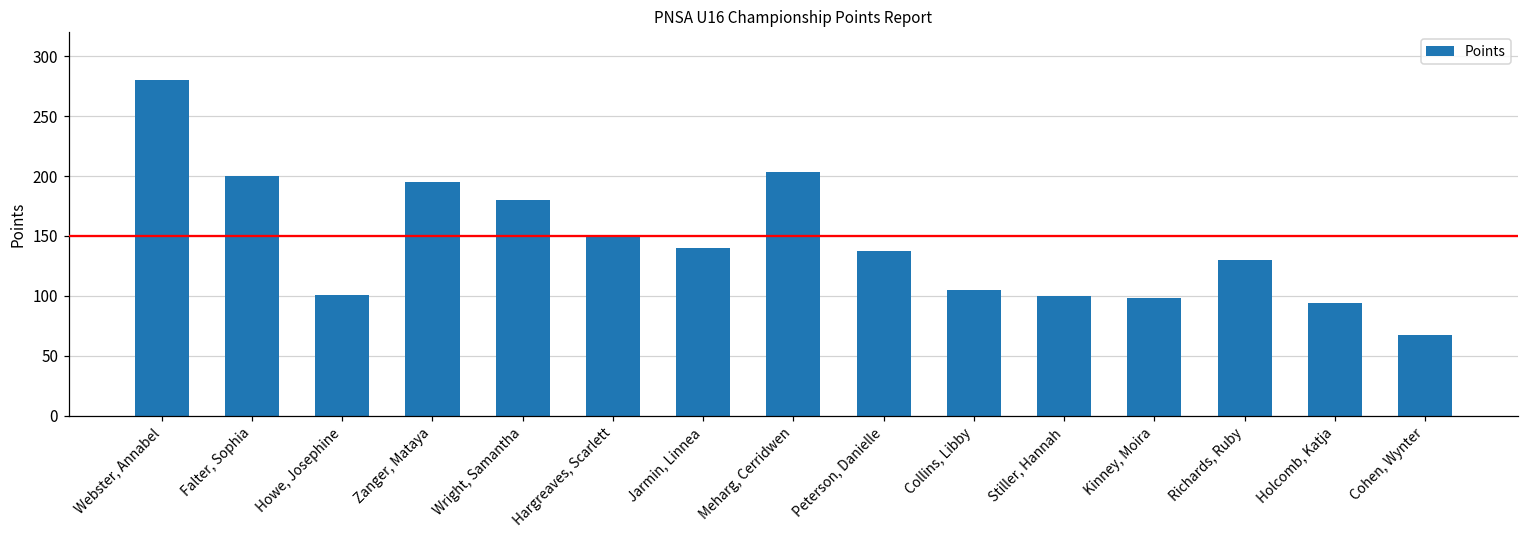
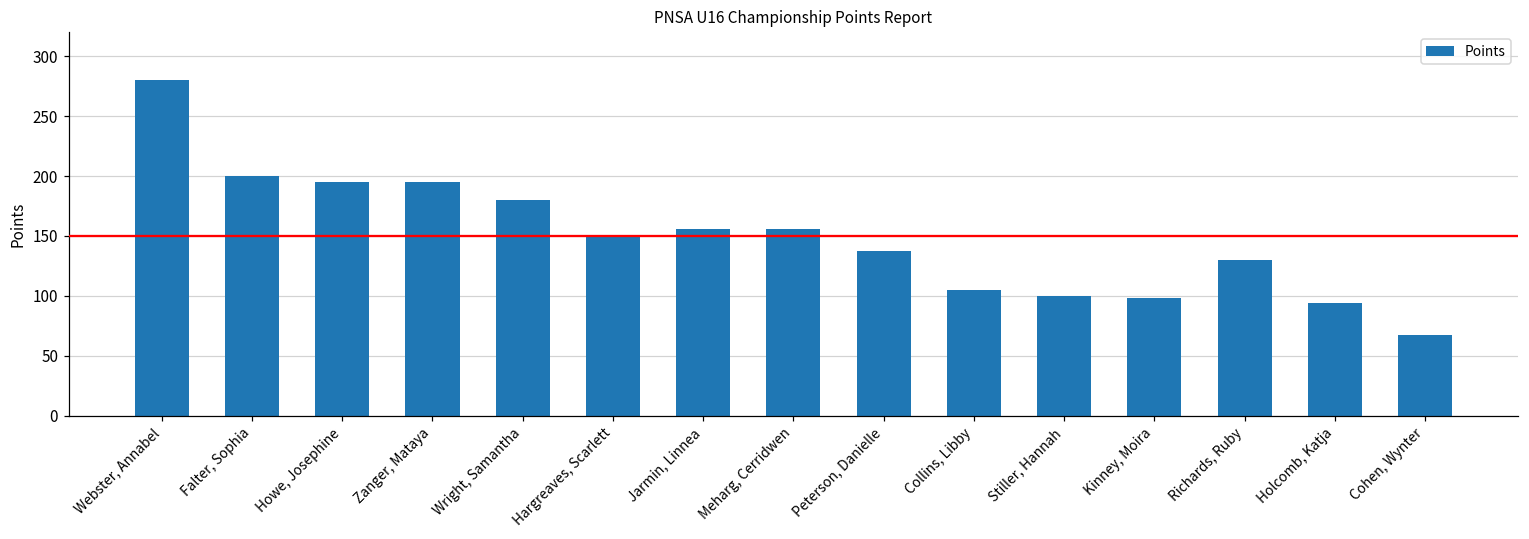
  {
    "Webster, Annabel": 280,
    "Falter, Sophia": 200,
-   "Howe, Josephine": 101,
+   "Howe, Josephine": 195,
    "Zanger, Mataya": 195,
    "Wright, Samantha": 180,
    "Hargreaves, Scarlett": 150,
-   "Jarmin, Linnea": 140,
-   "Meharg, Cerridwen": 203,
+   "Jarmin, Linnea": 156,
+   "Meharg, Cerridwen": 156,
    "Peterson, Danielle": 137,
    "Collins, Libby": 105,
    "Stiller, Hannah": 100,
    "Kinney, Moira": 98,
    "Richards, Ruby": 130,
    "Holcomb, Katja": 94,
    "Cohen, Wynter": 67
  }
